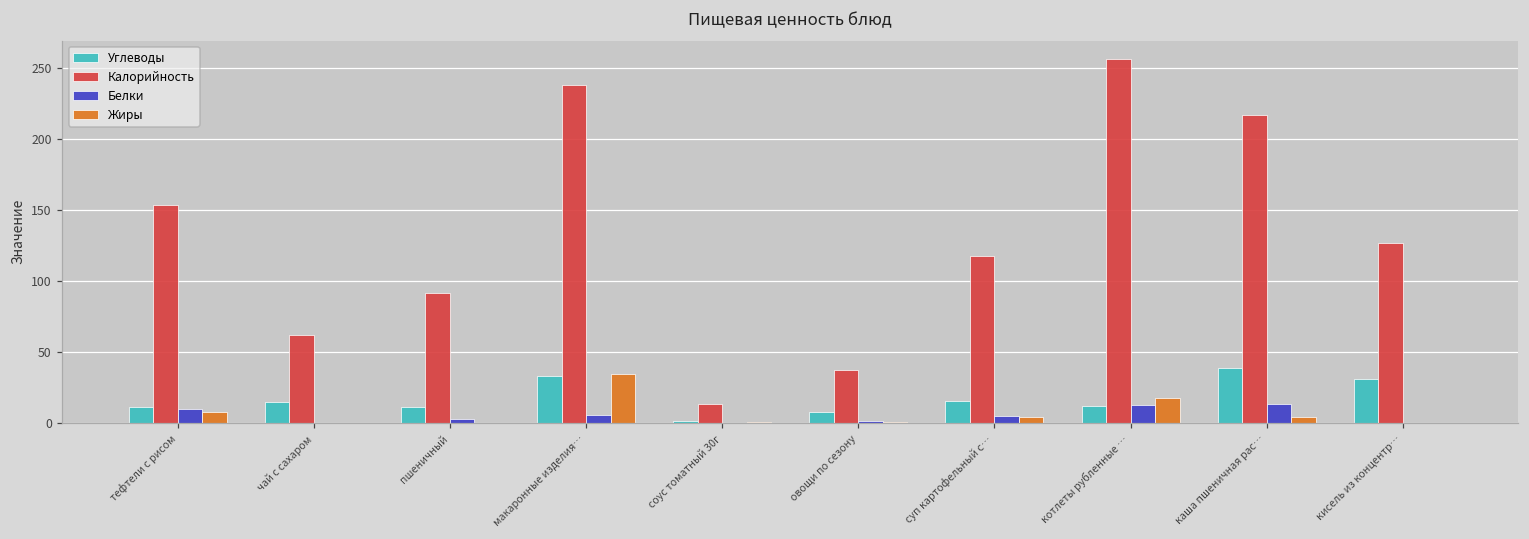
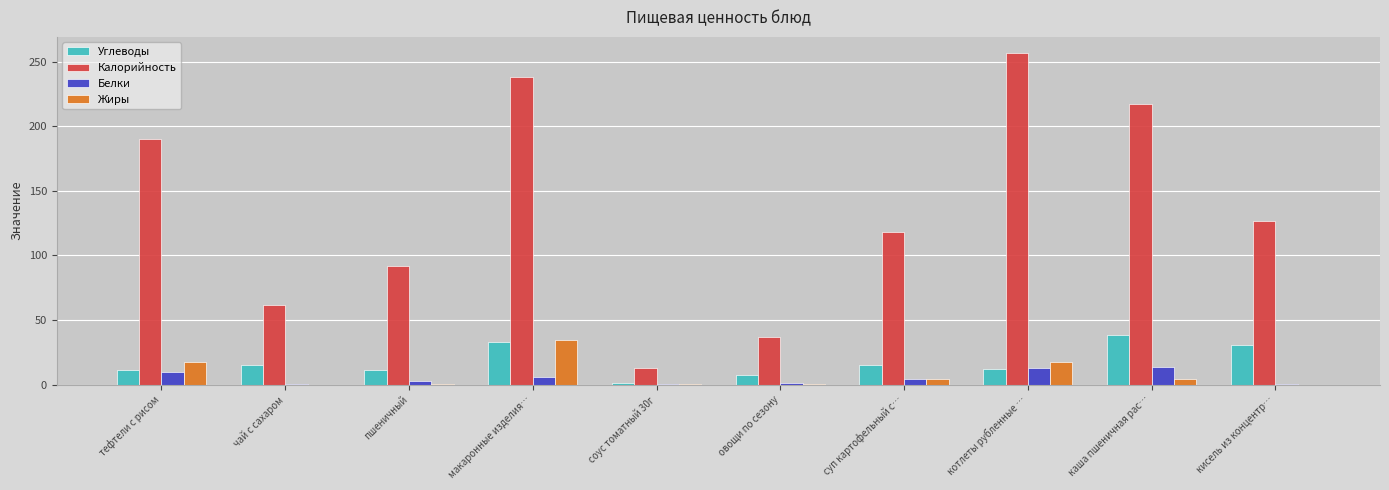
  {
    "Углеводы": {
      "тефтели с рисом": 11,
      "чай с сахаром": 15,
      "пшеничный": 11,
      "макаронные изделия…": 33,
      "овощи по сезону": 8,
      "суп картофельный с…": 15,
      "котлеты рубленные …": 12,
      "каша пшеничная рас…": 39,
      "кисель из концентр…": 31
    },
    "Калорийность": {
-     "тефтели с рисом": 153,
+     "тефтели с рисом": 191,
      "чай с сахаром": 62,
      "пшеничный": 92,
      "макаронные изделия…": 238,
      "соус томатный 30г": 13,
      "овощи по сезону": 37,
      "суп картофельный с…": 118,
      "котлеты рубленные …": 257,
      "каша пшеничная рас…": 217,
      "кисель из концентр…": 127
    },
    "Белки": {
      "тефтели с рисом": 10,
      "пшеничный": 3,
      "макаронные изделия…": 6,
      "суп картофельный с…": 5,
      "котлеты рубленные …": 13,
      "каша пшеничная рас…": 14
    },
    "Жиры": {
-     "тефтели с рисом": 8,
+     "тефтели с рисом": 17,
      "чай с сахаром": 0,
      "макаронные изделия…": 34,
      "суп картофельный с…": 4,
      "котлеты рубленные …": 17,
      "каша пшеничная рас…": 4,
      "кисель из концентр…": 0
    }
  }
